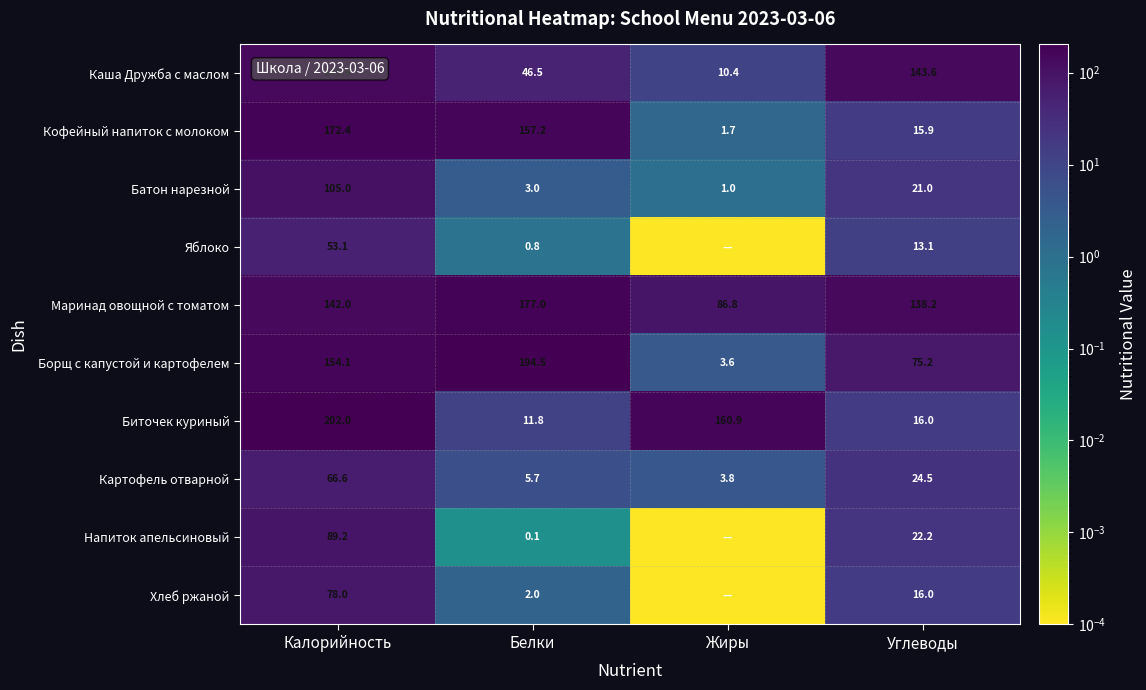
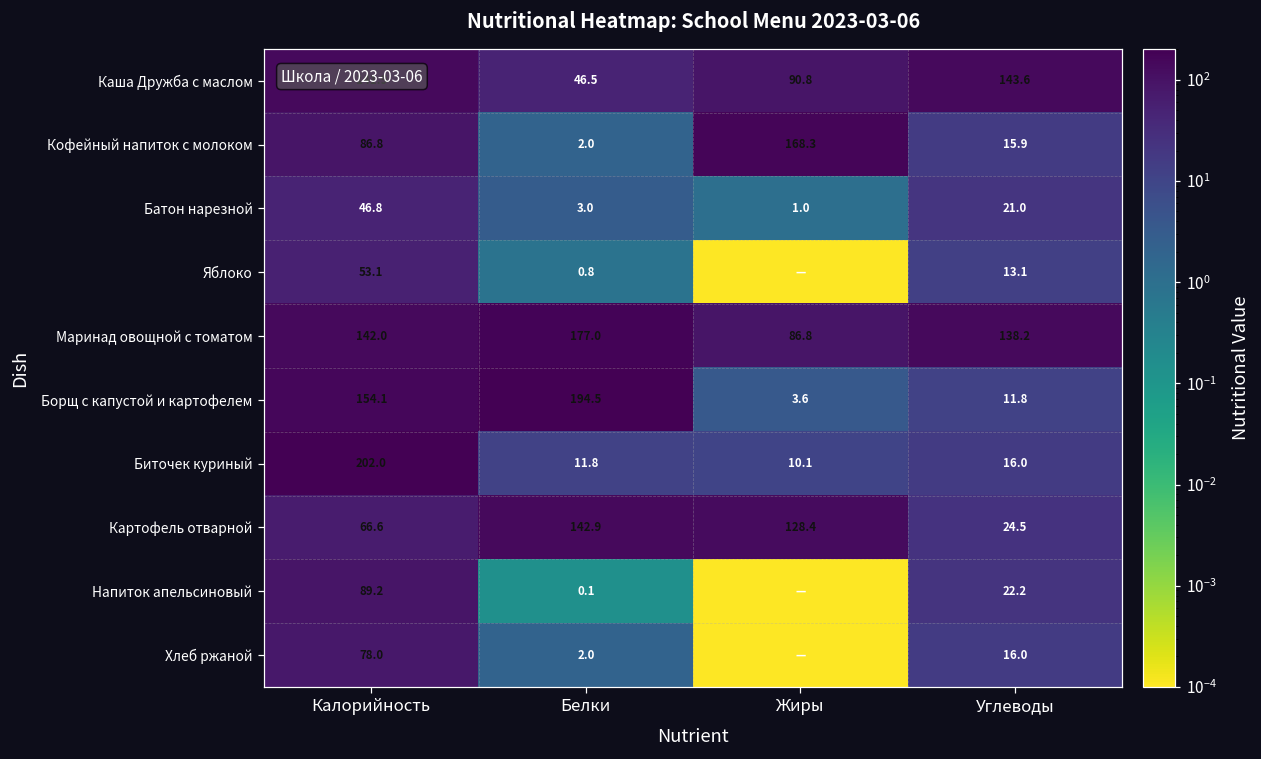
  {
    "Каша Дружба с маслом": {
      "Белки": 46.5,
-     "Жиры": 10.4,
+     "Жиры": 90.8,
      "Углеводы": 143.6
    },
    "Кофейный напиток с молоком": {
-     "Калорийность": 172.4,
-     "Белки": 157.2,
-     "Жиры": 1.7,
+     "Калорийность": 86.8,
+     "Белки": 2.0,
+     "Жиры": 168.3,
      "Углеводы": 15.9
    },
    "Батон нарезной": {
-     "Калорийность": 105.0,
+     "Калорийность": 46.8,
      "Белки": 3.0,
      "Жиры": 1.0,
      "Углеводы": 21.0
    },
    "Яблоко": {
      "Калорийность": 53.1,
      "Белки": 0.8,
      "Углеводы": 13.1
    },
    "Маринад овощной с томатом": {
      "Калорийность": 142.0,
      "Белки": 177.0,
      "Жиры": 86.8,
      "Углеводы": 138.2
    },
    "Борщ с капустой и картофелем": {
      "Калорийность": 154.1,
      "Белки": 194.5,
      "Жиры": 3.6,
-     "Углеводы": 75.2
+     "Углеводы": 11.8
    },
    "Биточек куриный": {
      "Калорийность": 202.0,
      "Белки": 11.8,
-     "Жиры": 160.9,
+     "Жиры": 10.1,
      "Углеводы": 16.0
    },
    "Картофель отварной": {
      "Калорийность": 66.6,
-     "Белки": 5.7,
-     "Жиры": 3.8,
+     "Белки": 142.9,
+     "Жиры": 128.4,
      "Углеводы": 24.5
    },
    "Напиток апельсиновый": {
      "Калорийность": 89.2,
      "Белки": 0.1,
      "Углеводы": 22.2
    },
    "Хлеб ржаной": {
      "Калорийность": 78.0,
      "Белки": 2.0,
      "Углеводы": 16.0
    }
  }
